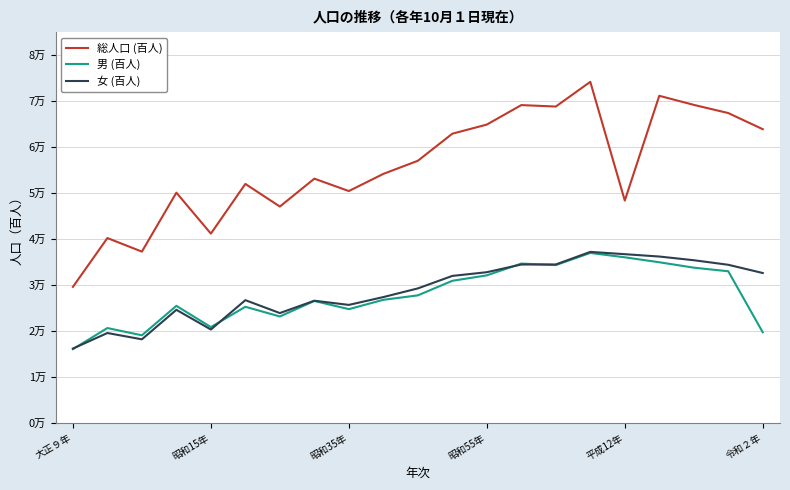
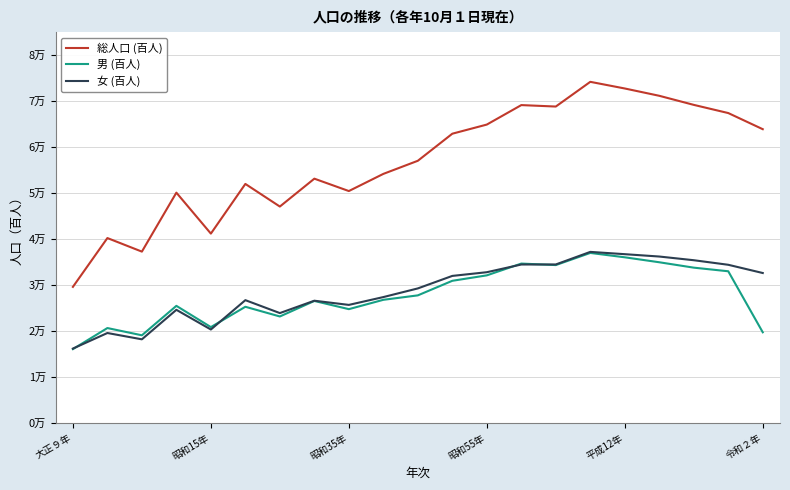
  {
    "総人口 (百人)": {
      "大正９年": "3.0万",
      "昭和15年": "4.1万",
      "昭和35年": "5.0万",
      "昭和55年": "6.5万",
-     "平成12年": "4.8万",
+     "平成12年": "7.3万",
      "令和２年": "6.4万"
    },
    "男 (百人)": {
      "昭和35年": "2.5万",
      "昭和55年": "3.2万",
      "平成12年": "3.6万",
      "令和２年": "2.0万"
    },
    "女 (百人)": {
      "昭和35年": "2.6万",
      "昭和55年": "3.3万",
      "平成12年": "3.7万",
      "令和２年": "3.3万"
    }
  }
